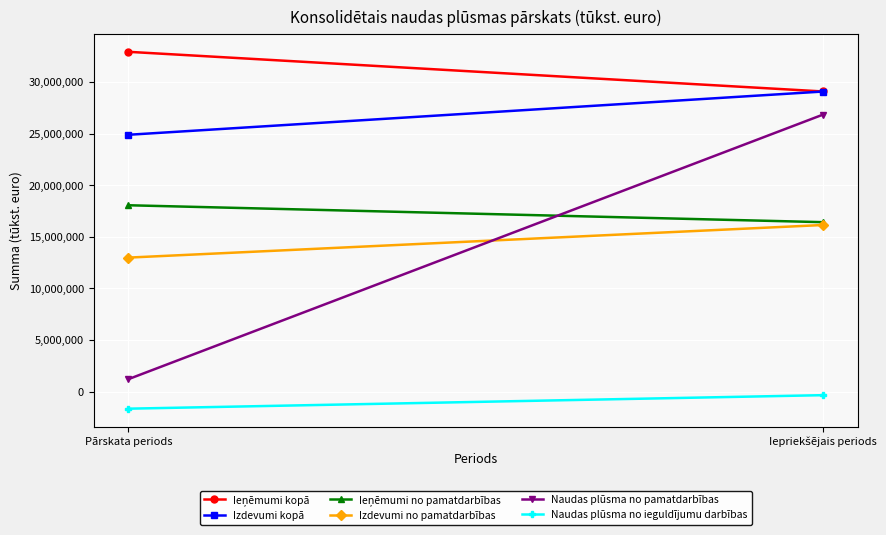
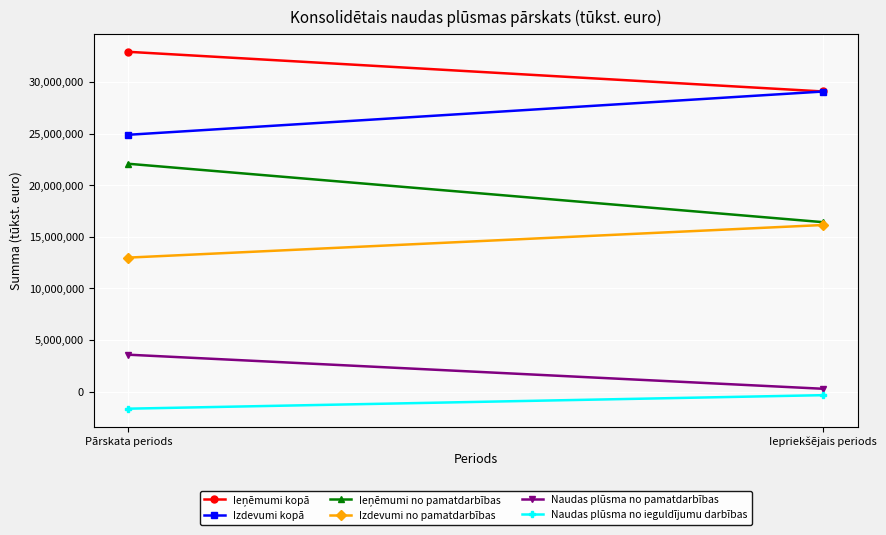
  {
    "Ieņēmumi kopā": {
      "Pārskata periods": "32,900,000"
    },
    "Izdevumi kopā": {
      "Pārskata periods": "24,900,000"
    },
    "Ieņēmumi no pamatdarbības": {
-     "Pārskata periods": "18,100,000",
+     "Pārskata periods": "22,100,000",
      "Iepriekšējais periods": "16,400,000"
    },
    "Izdevumi no pamatdarbības": {
      "Pārskata periods": "13,000,000",
      "Iepriekšējais periods": "16,100,000"
    },
    "Naudas plūsma no pamatdarbības": {
-     "Pārskata periods": "1,200,000",
-     "Iepriekšējais periods": "26,800,000"
+     "Pārskata periods": "3,600,000",
+     "Iepriekšējais periods": "300,000"
    },
    "Naudas plūsma no ieguldījumu darbības": {
      "Pārskata periods": "-1,700,000",
      "Iepriekšējais periods": "-300,000"
    }
  }
